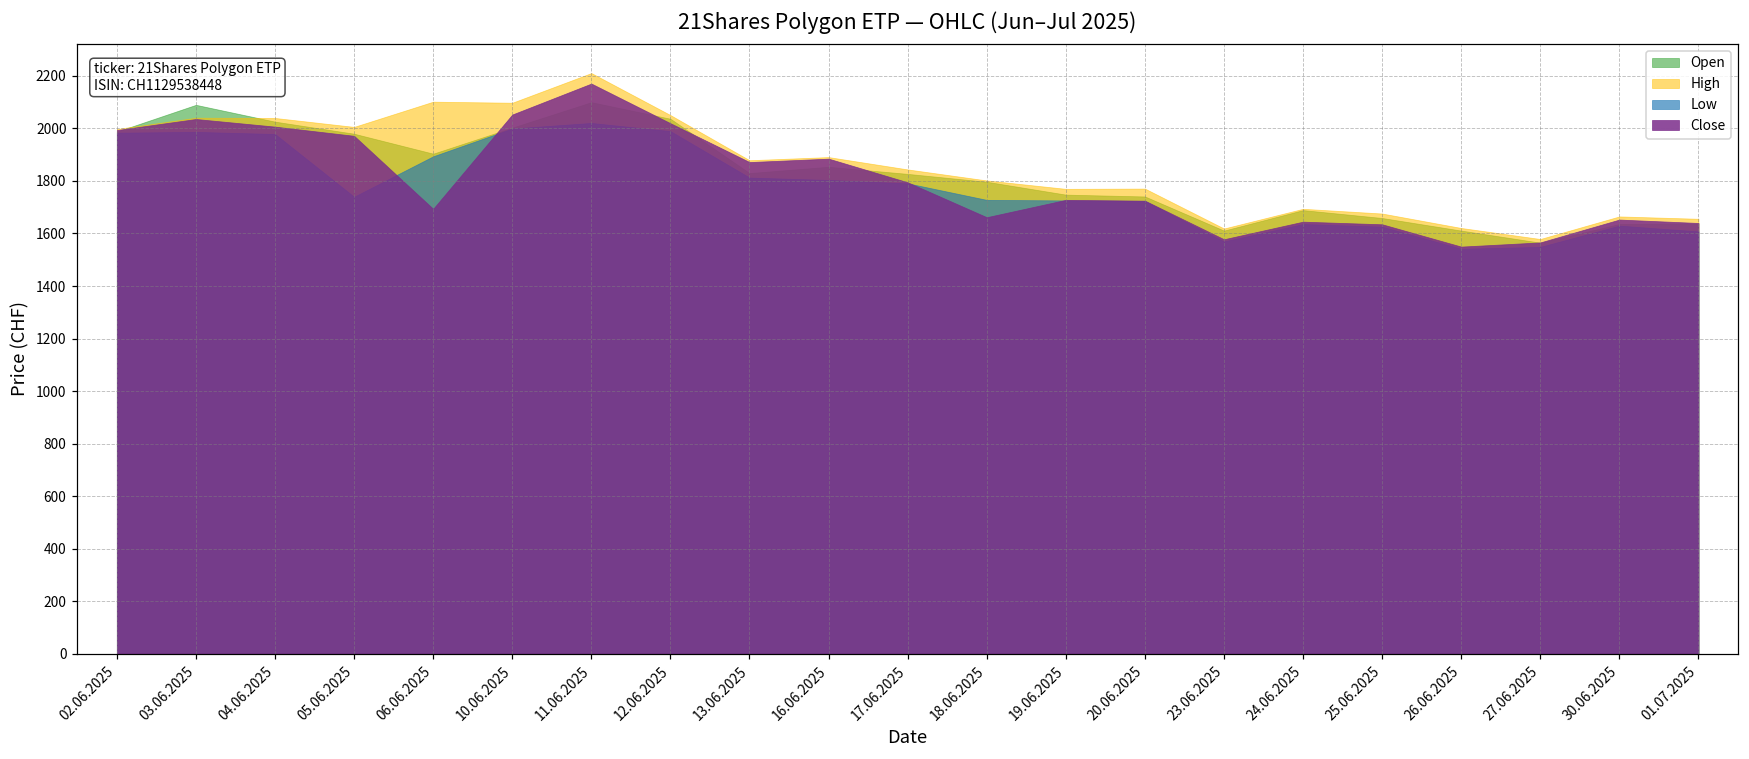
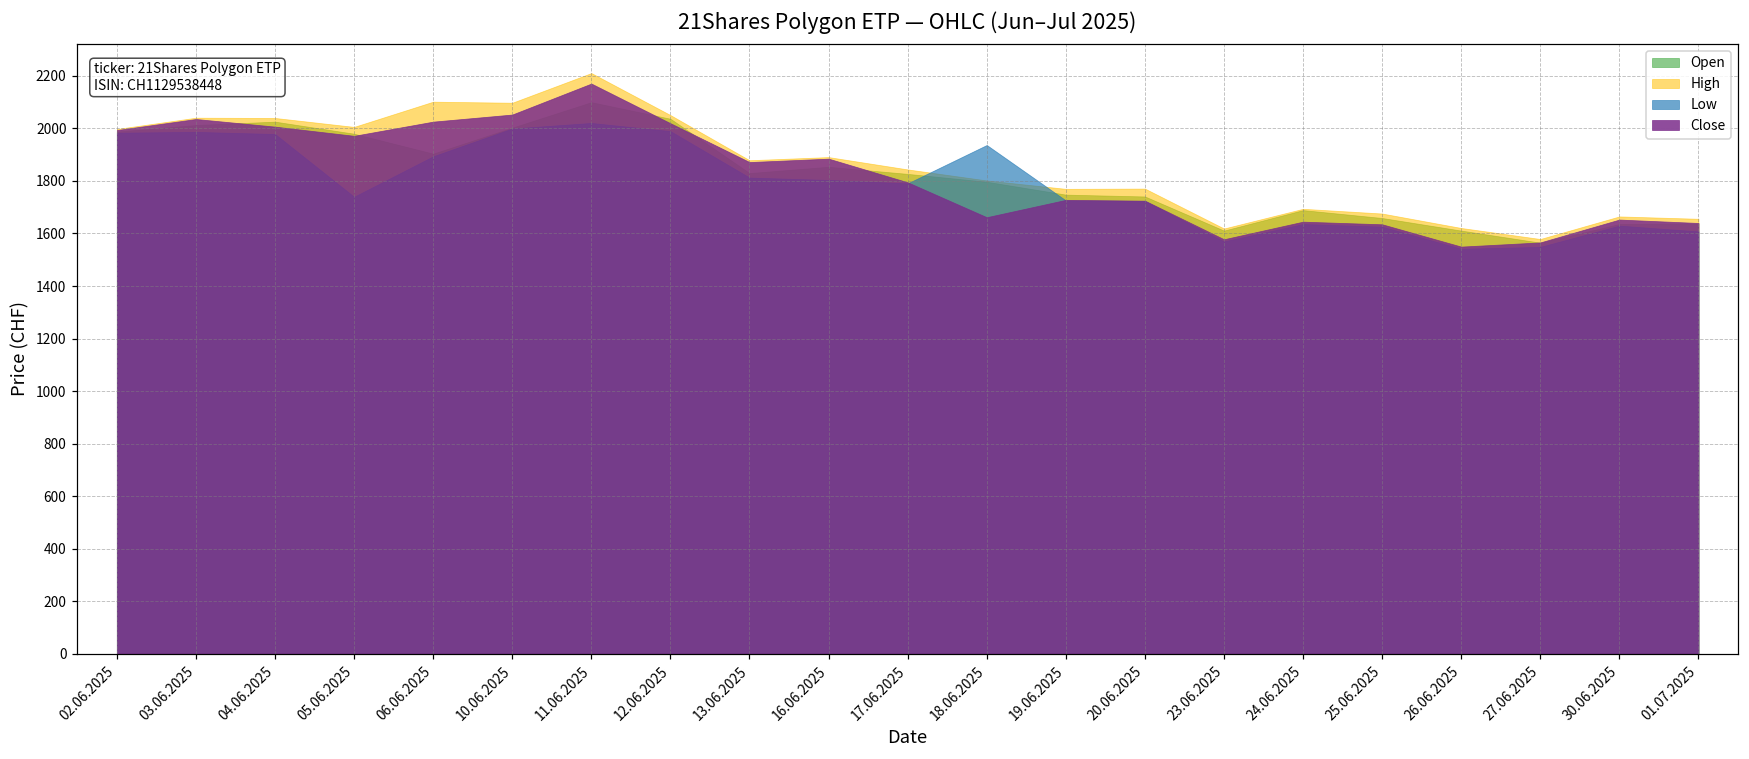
  {
    "Open": {
-     "03.06.2025": 2090,
+     "03.06.2025": 2010,
      "04.06.2025": 2030,
      "11.06.2025": 2100,
      "12.06.2025": 2040,
      "13.06.2025": 1830,
      "16.06.2025": 1850,
      "17.06.2025": 1830,
      "19.06.2025": 1750,
      "20.06.2025": 1740,
      "25.06.2025": 1660
    },
    "High": {
      "04.06.2025": 2040,
      "05.06.2025": 2010,
      "06.06.2025": 2100,
      "10.06.2025": 2100,
      "11.06.2025": 2210,
      "12.06.2025": 2050,
      "17.06.2025": 1840,
      "19.06.2025": 1770,
      "20.06.2025": 1770,
      "25.06.2025": 1680,
      "27.06.2025": 1580,
      "30.06.2025": 1670,
      "01.07.2025": 1660
    },
    "Low": {
      "03.06.2025": 1990,
      "04.06.2025": 1980,
      "05.06.2025": 1740,
      "11.06.2025": 2020,
      "12.06.2025": 1990,
      "13.06.2025": 1810,
      "16.06.2025": 1800,
-     "18.06.2025": 1730,
+     "18.06.2025": 1940,
      "27.06.2025": 1550,
      "01.07.2025": 1610
    },
    "Close": {
      "04.06.2025": 2010,
-     "06.06.2025": 1690,
+     "06.06.2025": 2030,
      "10.06.2025": 2050,
      "11.06.2025": 2170,
      "12.06.2025": 2020,
      "18.06.2025": 1660,
      "30.06.2025": 1650
    }
  }
